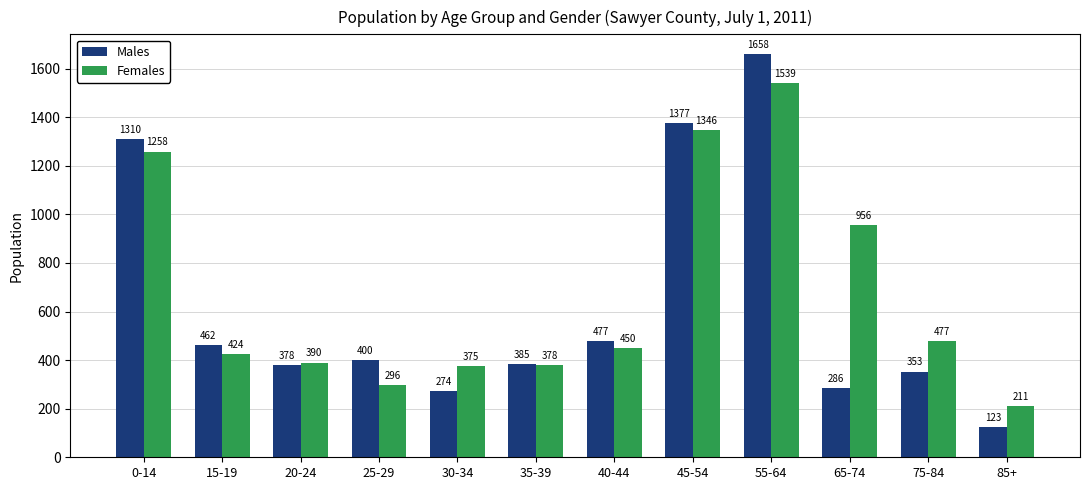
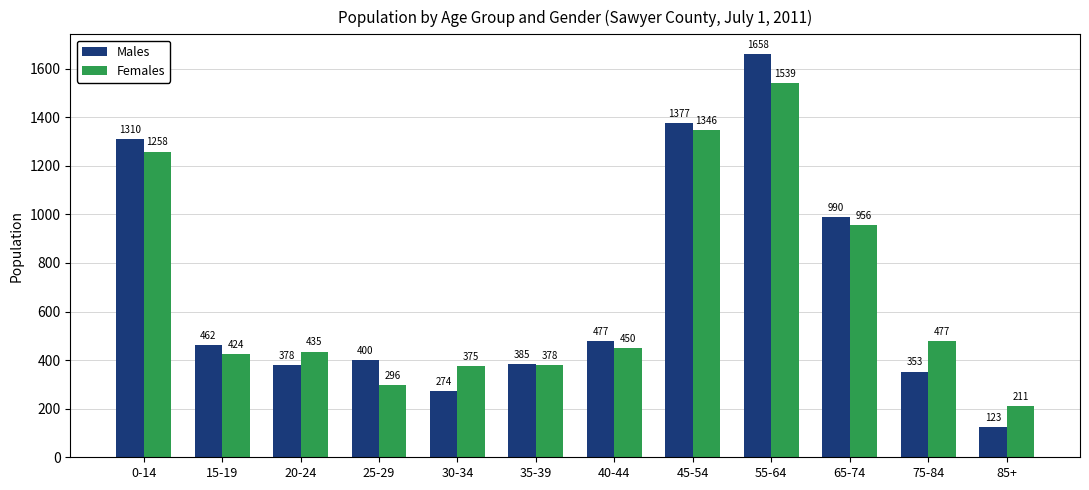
  {
    "Males": {
      "0-14": 1310,
      "15-19": 462,
      "20-24": 378,
      "25-29": 400,
      "30-34": 274,
      "35-39": 385,
      "40-44": 477,
      "45-54": 1377,
      "55-64": 1658,
-     "65-74": 286,
+     "65-74": 990,
      "75-84": 353,
      "85+": 123
    },
    "Females": {
      "0-14": 1258,
      "15-19": 424,
-     "20-24": 390,
+     "20-24": 435,
      "25-29": 296,
      "30-34": 375,
      "35-39": 378,
      "40-44": 450,
      "45-54": 1346,
      "55-64": 1539,
      "65-74": 956,
      "75-84": 477,
      "85+": 211
    }
  }
